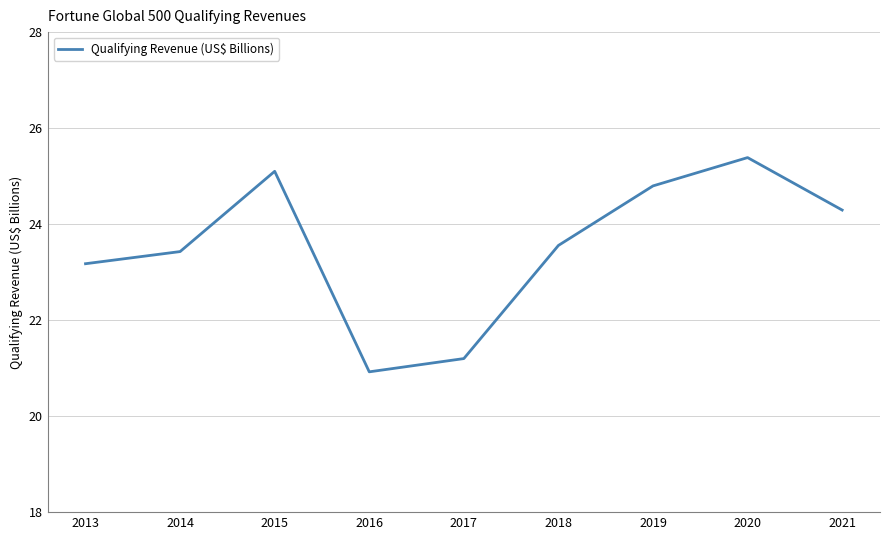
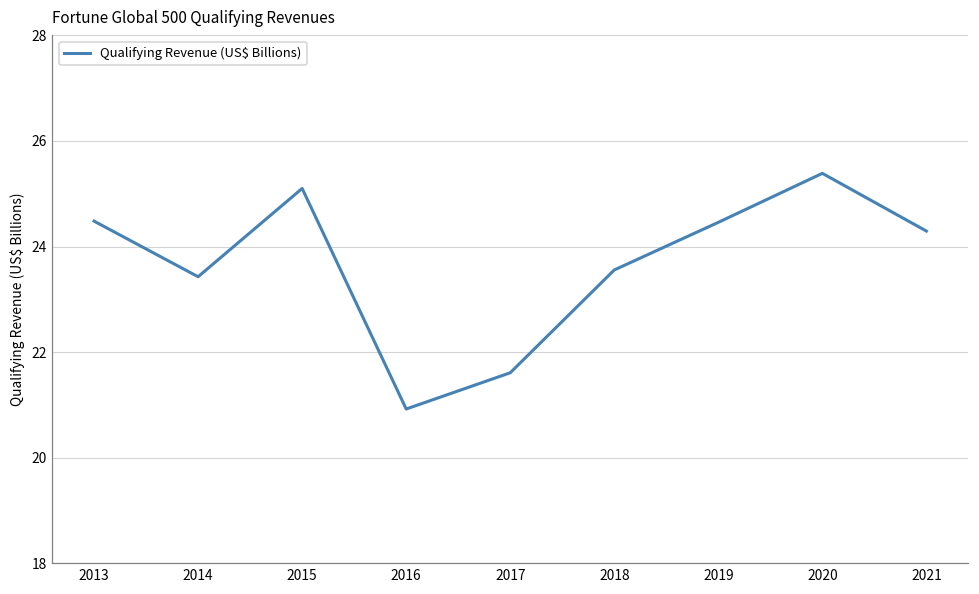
  {
-   "2013": 23.2,
+   "2013": 24.5,
    "2014": 23.4,
    "2015": 25.1,
    "2016": 20.9,
-   "2017": 21.2,
+   "2017": 21.6,
    "2018": 23.6,
-   "2019": 24.8,
+   "2019": 24.5,
    "2020": 25.4,
    "2021": 24.3
  }
